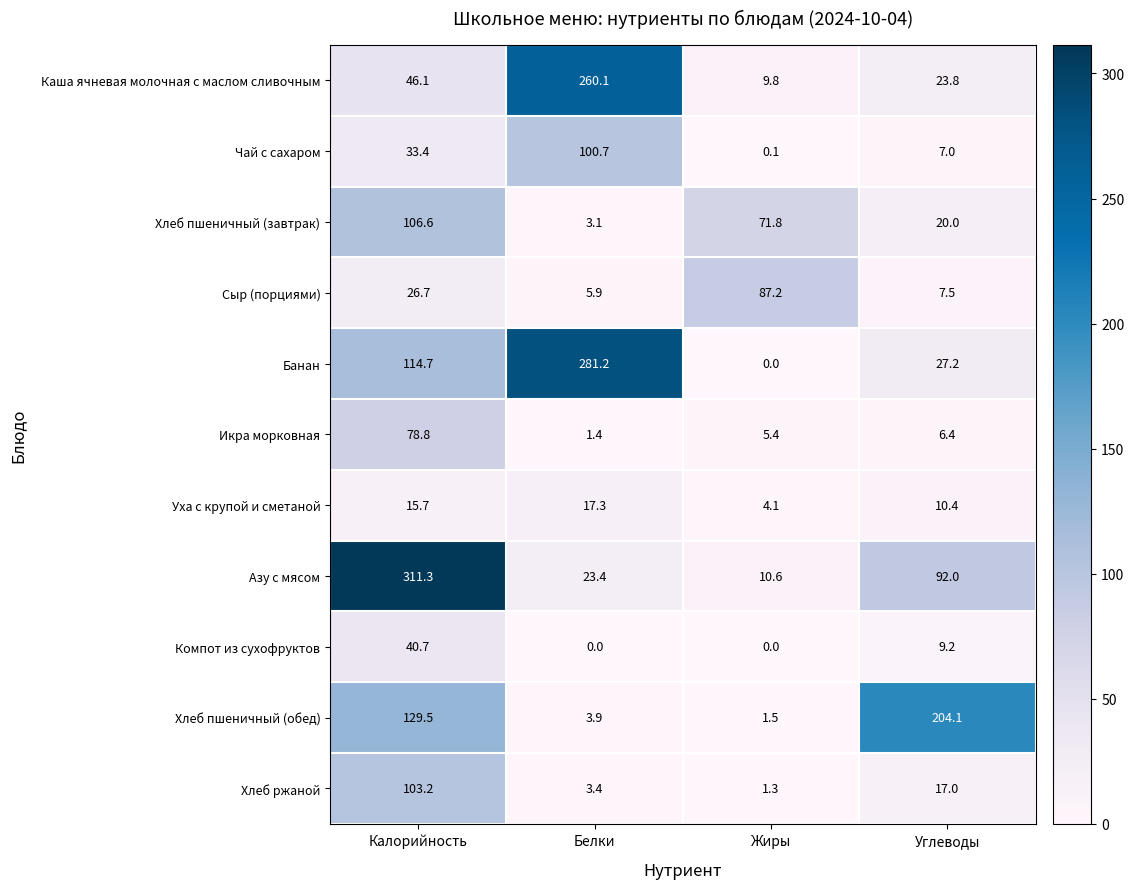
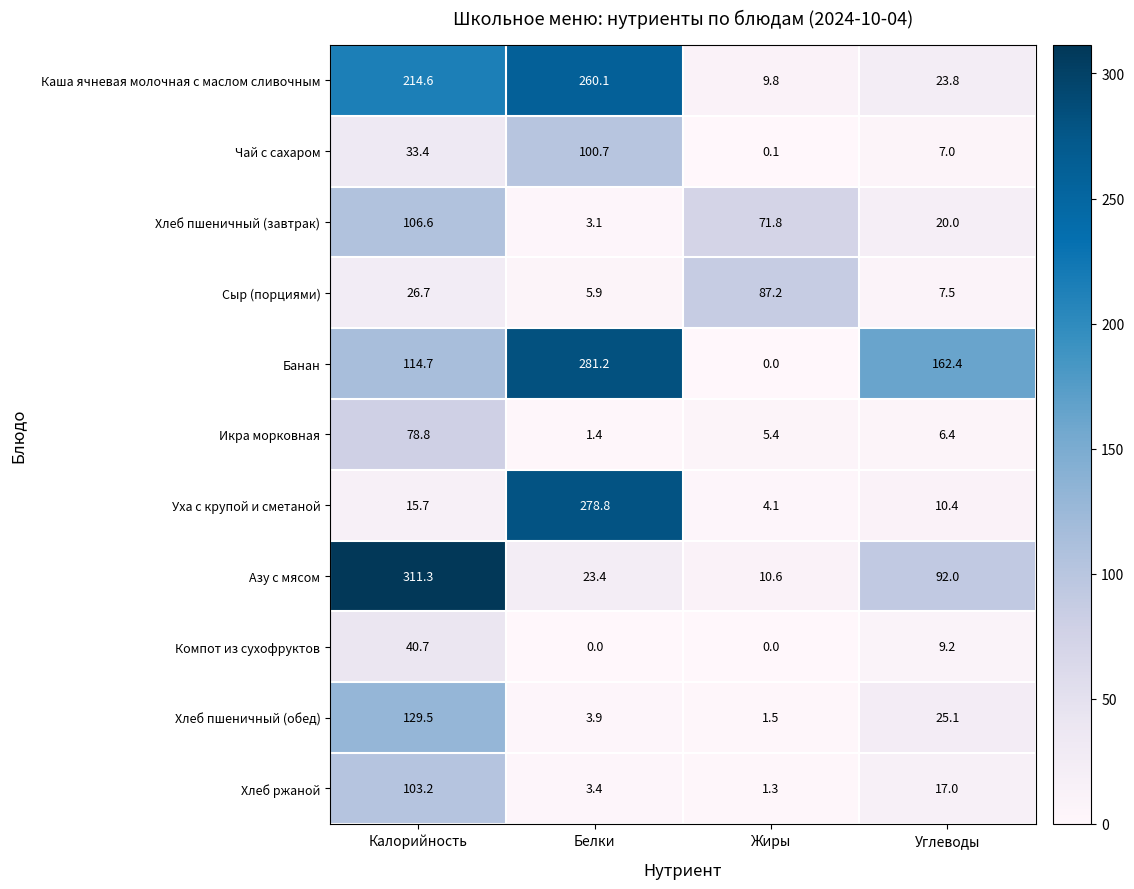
  {
    "Каша ячневая молочная с маслом сливочным": {
-     "Калорийность": 46.1,
+     "Калорийность": 214.6,
      "Белки": 260.1,
      "Жиры": 9.8,
      "Углеводы": 23.8
    },
    "Чай с сахаром": {
      "Калорийность": 33.4,
      "Белки": 100.7,
      "Жиры": 0.1,
      "Углеводы": 7.0
    },
    "Хлеб пшеничный (завтрак)": {
      "Калорийность": 106.6,
      "Белки": 3.1,
      "Жиры": 71.8,
      "Углеводы": 20.0
    },
    "Сыр (порциями)": {
      "Калорийность": 26.7,
      "Белки": 5.9,
      "Жиры": 87.2,
      "Углеводы": 7.5
    },
    "Банан": {
      "Калорийность": 114.7,
      "Белки": 281.2,
      "Жиры": 0.0,
-     "Углеводы": 27.2
+     "Углеводы": 162.4
    },
    "Икра морковная": {
      "Калорийность": 78.8,
      "Белки": 1.4,
      "Жиры": 5.4,
      "Углеводы": 6.4
    },
    "Уха с крупой и сметаной": {
      "Калорийность": 15.7,
-     "Белки": 17.3,
+     "Белки": 278.8,
      "Жиры": 4.1,
      "Углеводы": 10.4
    },
    "Азу с мясом": {
      "Калорийность": 311.3,
      "Белки": 23.4,
      "Жиры": 10.6,
      "Углеводы": 92.0
    },
    "Компот из сухофруктов": {
      "Калорийность": 40.7,
      "Белки": 0.0,
      "Жиры": 0.0,
      "Углеводы": 9.2
    },
    "Хлеб пшеничный (обед)": {
      "Калорийность": 129.5,
      "Белки": 3.9,
      "Жиры": 1.5,
-     "Углеводы": 204.1
+     "Углеводы": 25.1
    },
    "Хлеб ржаной": {
      "Калорийность": 103.2,
      "Белки": 3.4,
      "Жиры": 1.3,
      "Углеводы": 17.0
    }
  }
